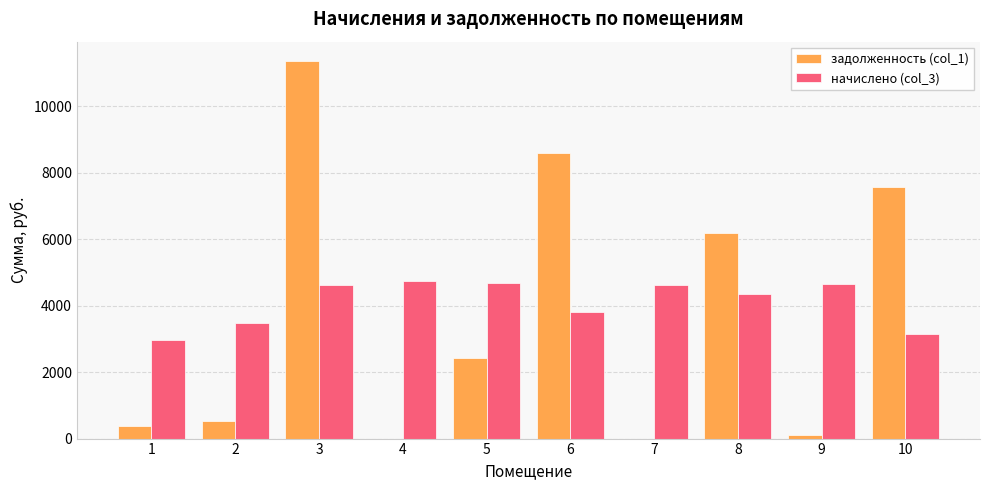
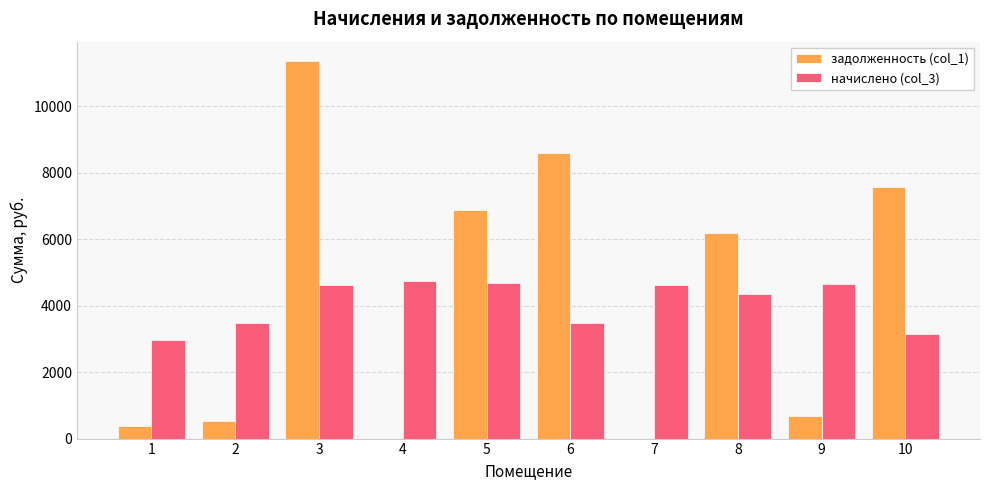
  {
    "задолженность (col_1)": {
      "1": 400,
      "2": 500,
      "3": 11400,
      "4": 0,
-     "5": 2400,
+     "5": 6900,
      "6": 8600,
      "7": 0,
      "8": 6200,
-     "9": 100,
+     "9": 700,
      "10": 7600
    },
    "начислено (col_3)": {
      "1": 3000,
      "2": 3500,
      "3": 4600,
      "4": 4700,
      "5": 4700,
-     "6": 3800,
+     "6": 3500,
      "7": 4600,
      "8": 4300,
      "9": 4700,
      "10": 3200
    }
  }
